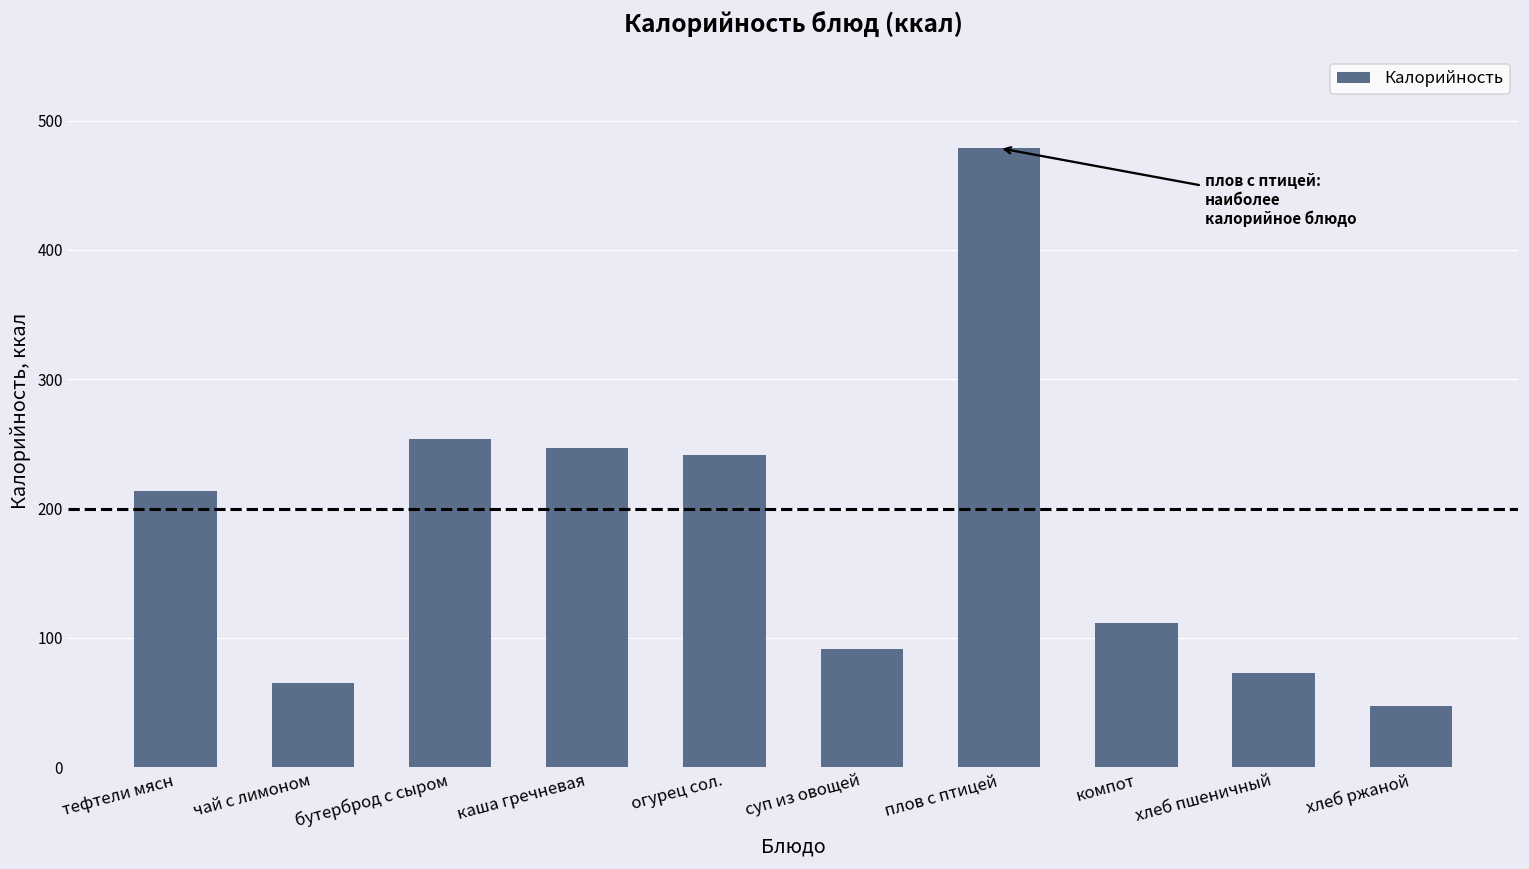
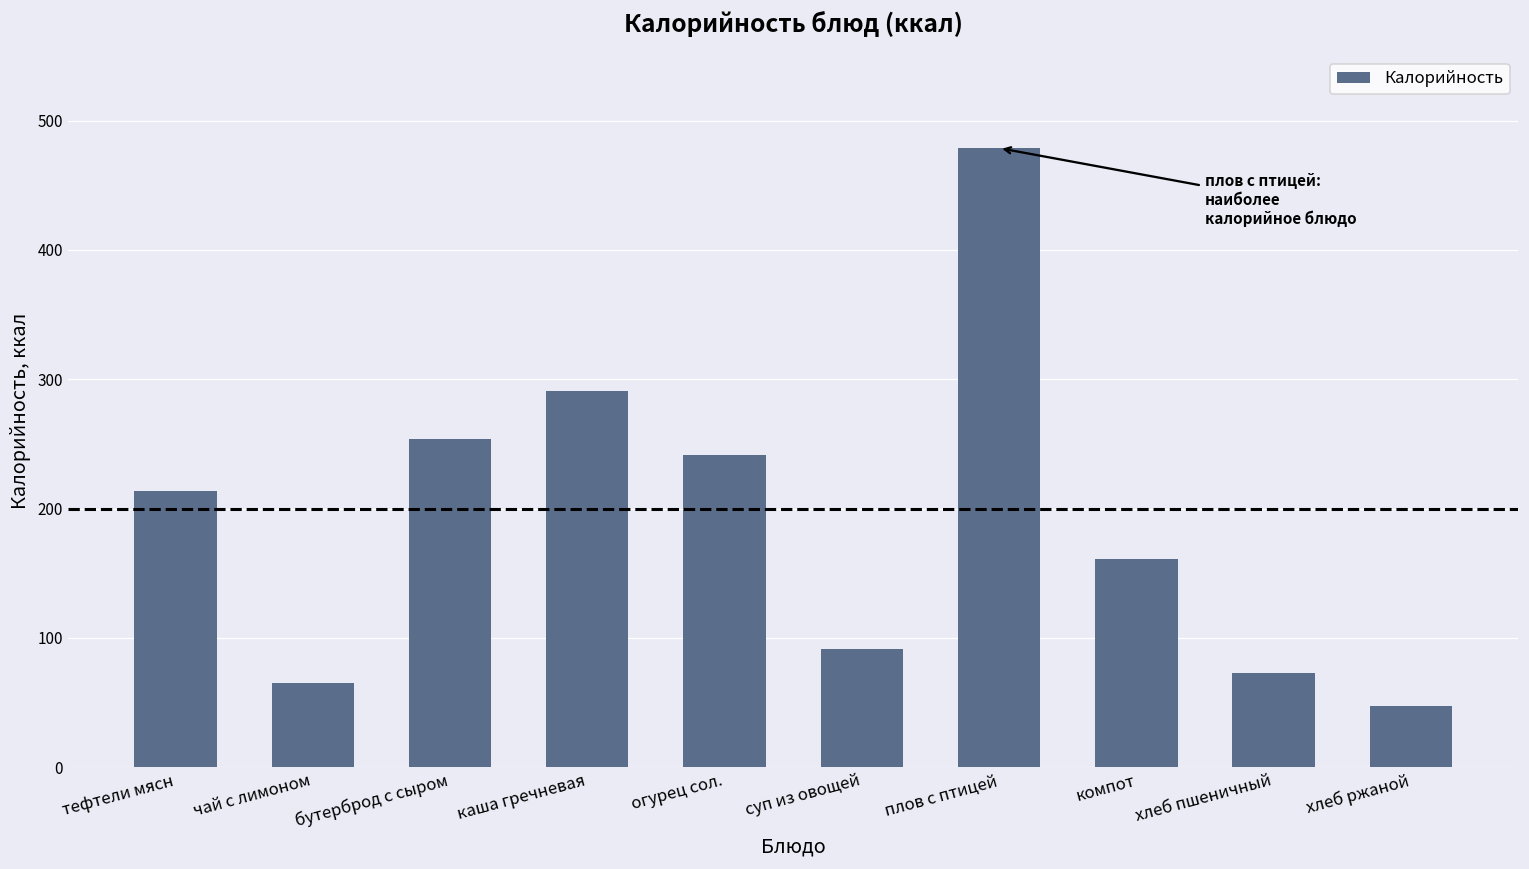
  {
    "тефтели мясн": 214,
    "чай с лимоном": 65,
    "бутерброд с сыром": 254,
-   "каша гречневая": 247,
+   "каша гречневая": 291,
    "огурец сол.": 242,
    "суп из овощей": 91,
    "плов с птицей": 479,
-   "компот": 111,
+   "компот": 161,
    "хлеб пшеничный": 73,
    "хлеб ржаной": 48
  }
